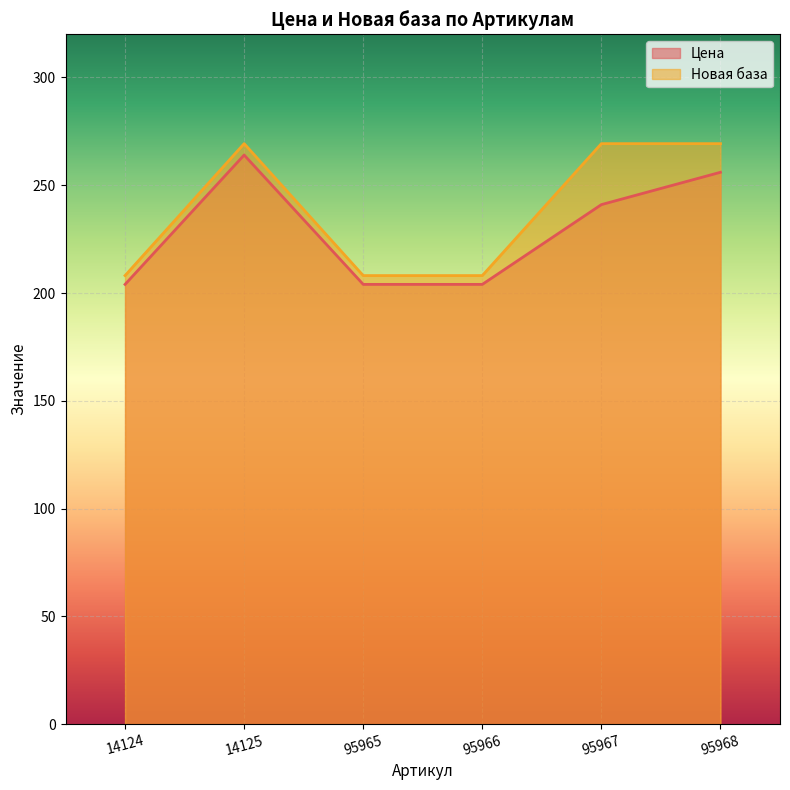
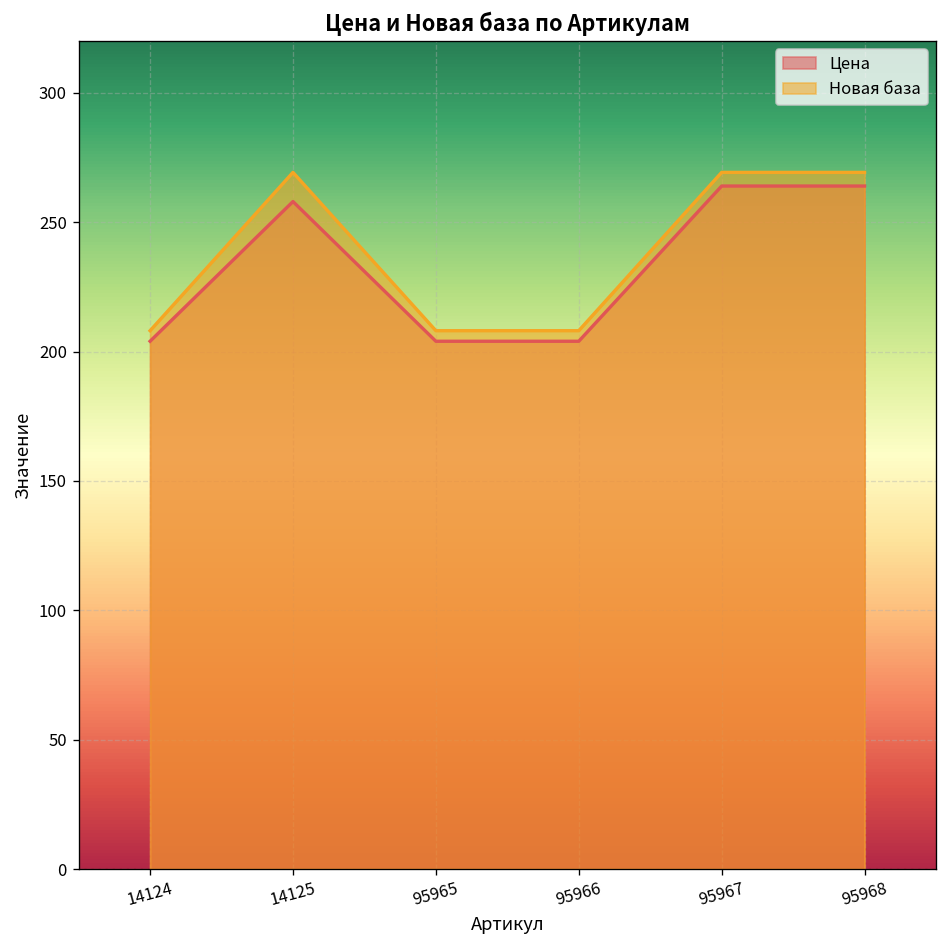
  {
    "Цена": {
      "14124": 204,
-     "14125": 264,
+     "14125": 258,
      "95965": 204,
      "95966": 204,
-     "95967": 241,
-     "95968": 256
+     "95967": 264,
+     "95968": 264
    },
    "Новая база": {
      "14124": 208,
      "14125": 269,
      "95965": 208,
      "95966": 208,
      "95967": 269,
      "95968": 269
    }
  }
